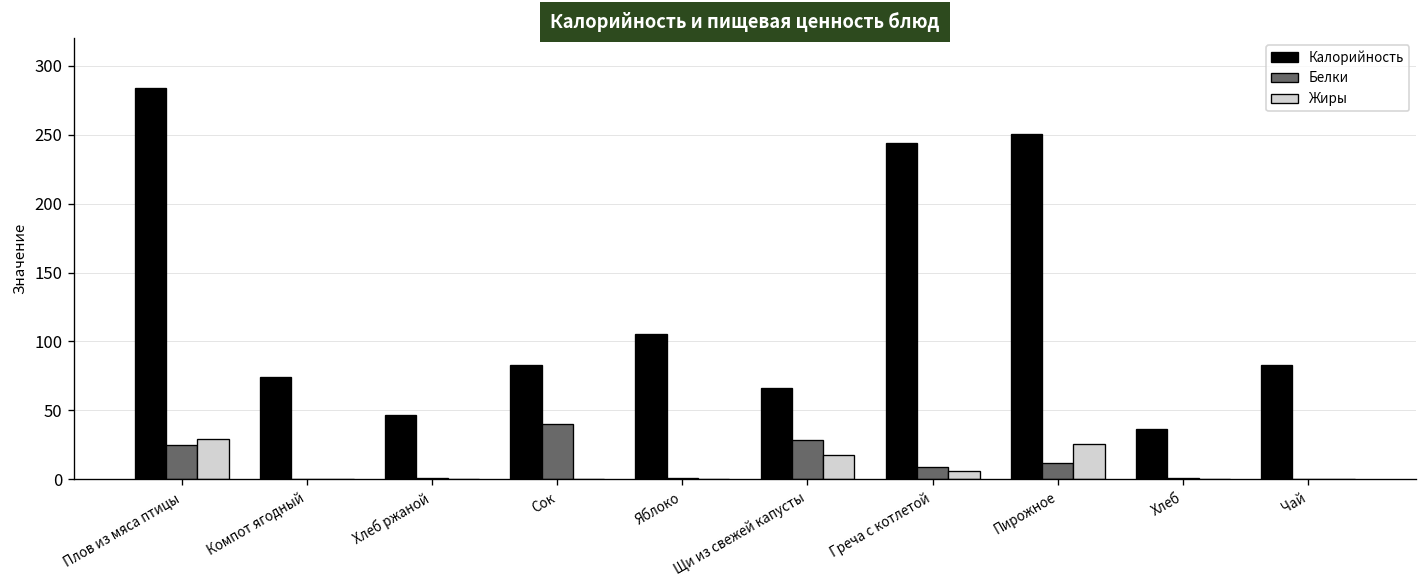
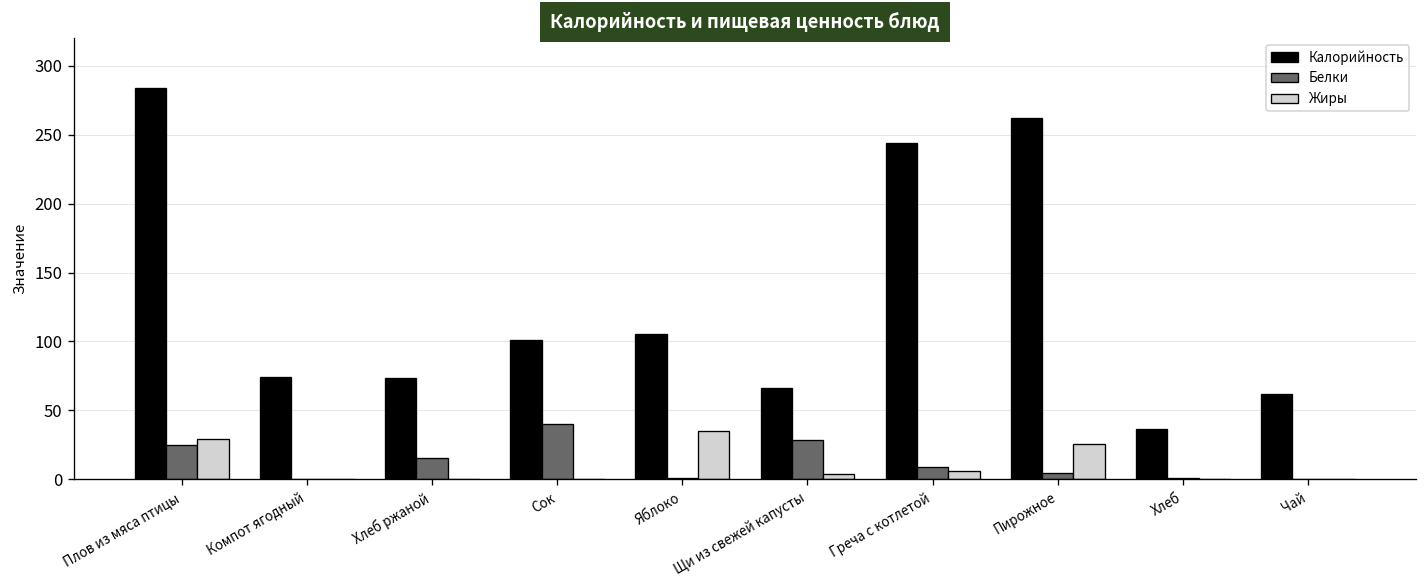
  {
    "Калорийность": {
      "Плов из мяса птицы": 284,
      "Компот ягодный": 74,
-     "Хлеб ржаной": 46,
-     "Сок": 83,
+     "Хлеб ржаной": 73,
+     "Сок": 101,
      "Яблоко": 106,
      "Щи из свежей капусты": 66,
      "Греча с котлетой": 244,
-     "Пирожное": 250,
+     "Пирожное": 262,
      "Хлеб": 36,
-     "Чай": 83
+     "Чай": 62
    },
    "Белки": {
      "Плов из мяса птицы": 25,
-     "Хлеб ржаной": 1,
+     "Хлеб ржаной": 15,
      "Сок": 40,
      "Щи из свежей капусты": 29,
      "Греча с котлетой": 9,
-     "Пирожное": 12
+     "Пирожное": 5
    },
    "Жиры": {
      "Плов из мяса птицы": 29,
      "Сок": 0,
-     "Яблоко": 0,
-     "Щи из свежей капусты": 18,
+     "Яблоко": 35,
+     "Щи из свежей капусты": 4,
      "Греча с котлетой": 6,
      "Пирожное": 26
    }
  }
